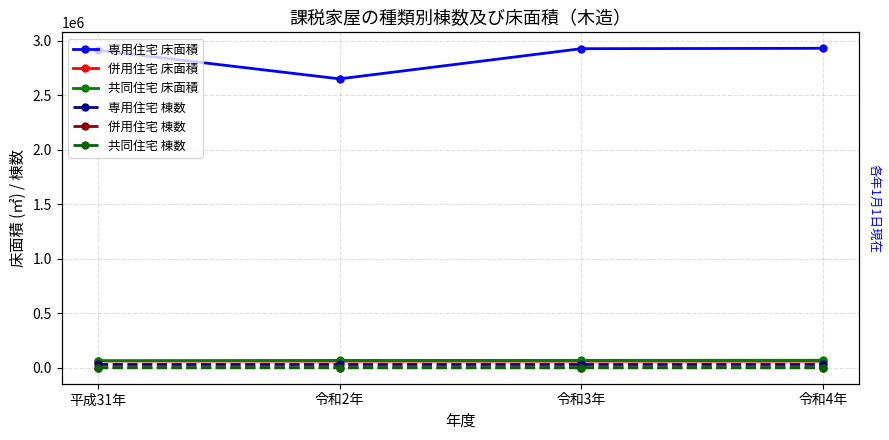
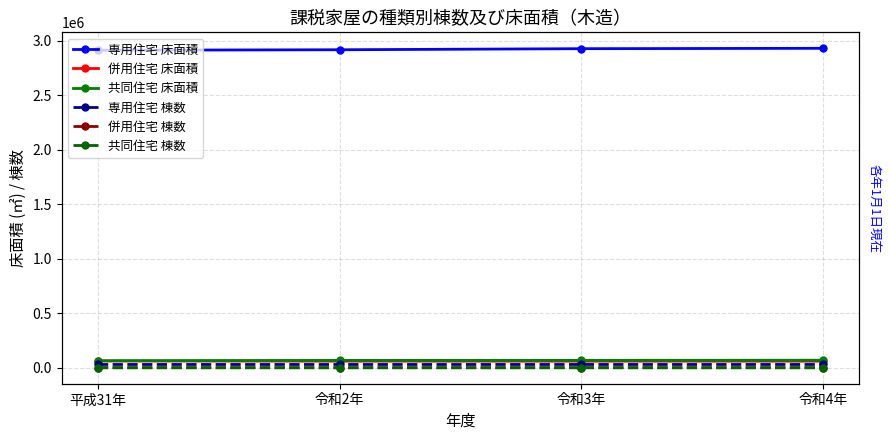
  {
    "専用住宅 床面積": {
-     "令和2年": 2650000,
+     "令和2年": 2920000,
      "令和3年": 2930000,
      "令和4年": 2930000
    },
    "専用住宅 棟数": {
      "平成31年": 30000,
      "令和2年": 30000,
      "令和3年": 30000,
      "令和4年": 30000
    }
  }
